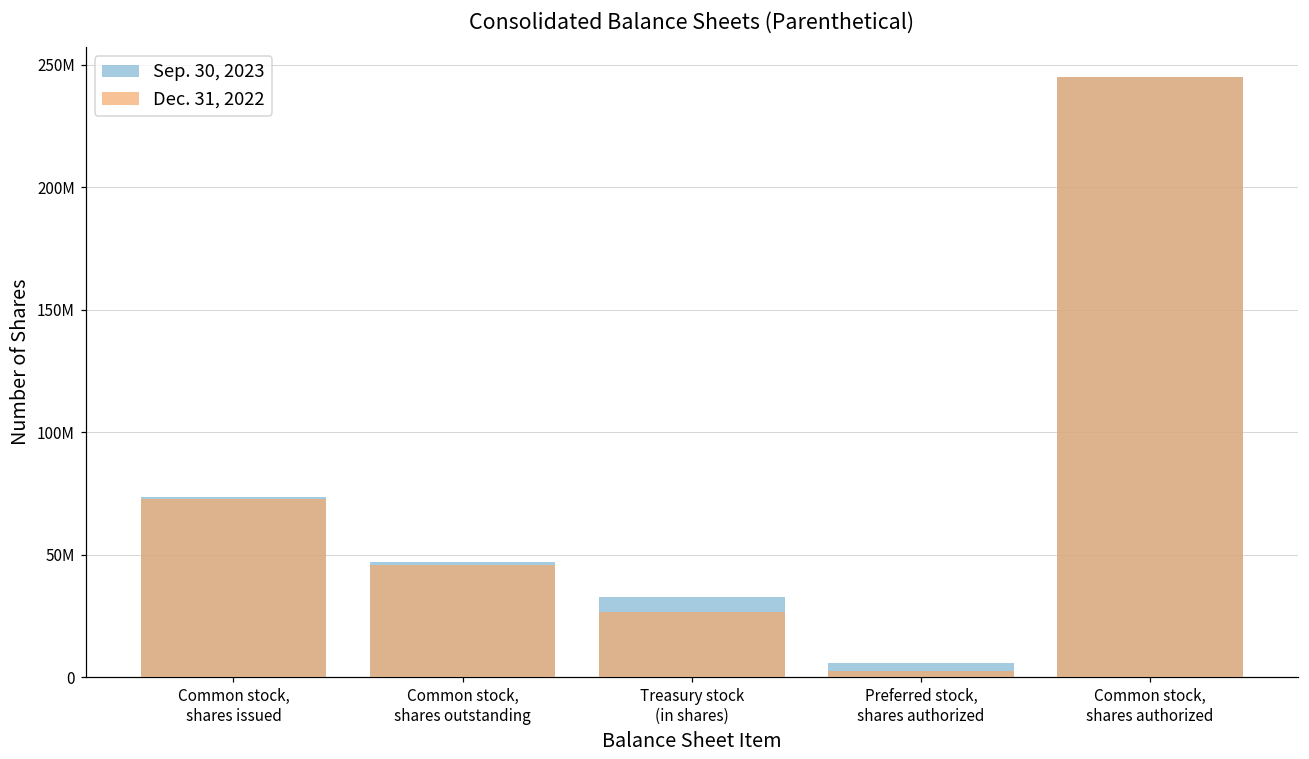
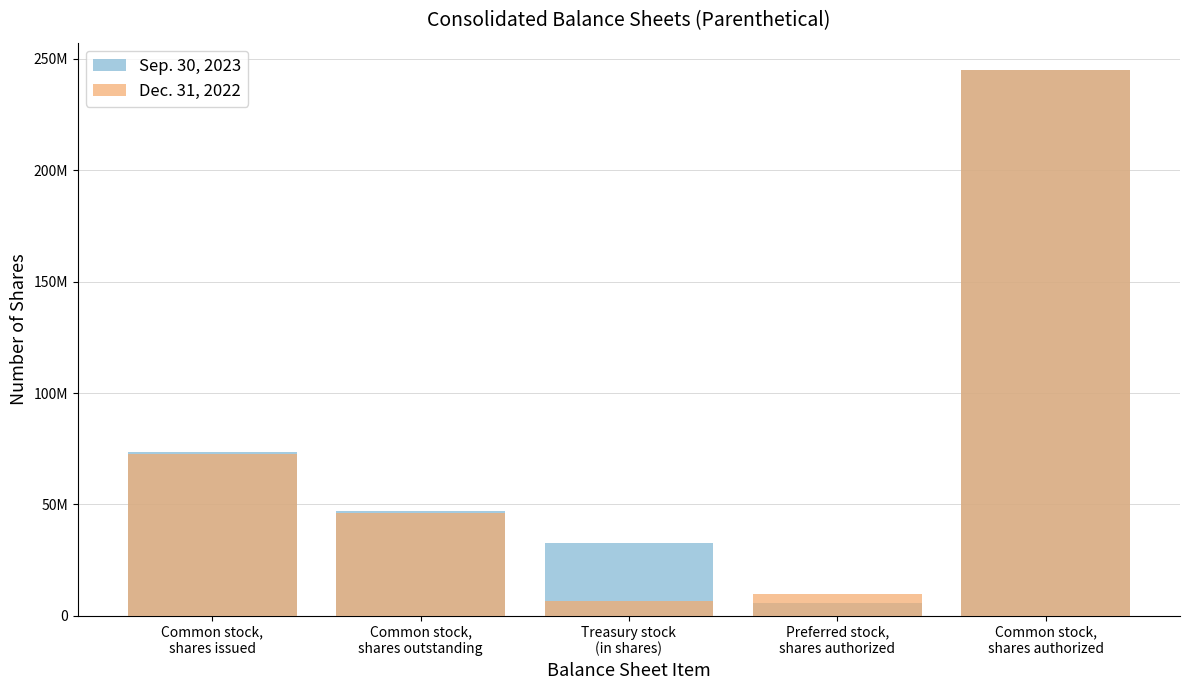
  {
    "Sep. 30, 2023": {
      "Common stock, shares issued": 74000000,
      "Common stock, shares outstanding": 47000000,
      "Treasury stock (in shares)": 33000000,
      "Common stock, shares authorized": 245000000
    },
    "Dec. 31, 2022": {
-     "Treasury stock (in shares)": 27000000,
-     "Preferred stock, shares authorized": 3000000,
+     "Treasury stock (in shares)": 6000000,
+     "Preferred stock, shares authorized": 10000000,
      "Common stock, shares authorized": 245000000
    }
  }
